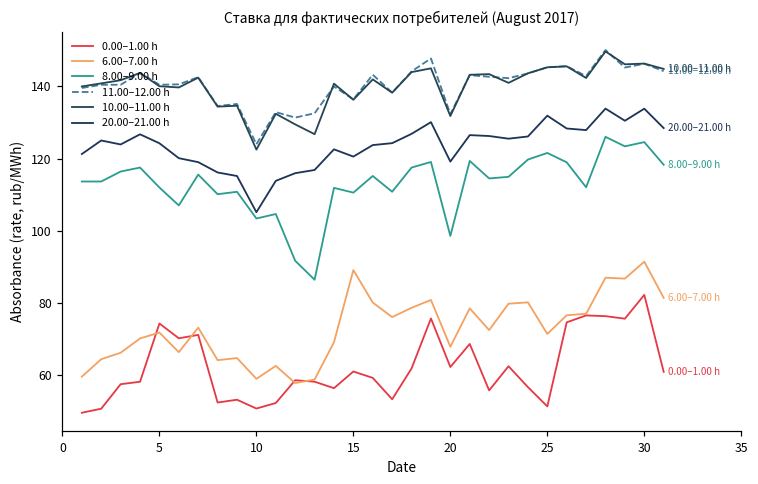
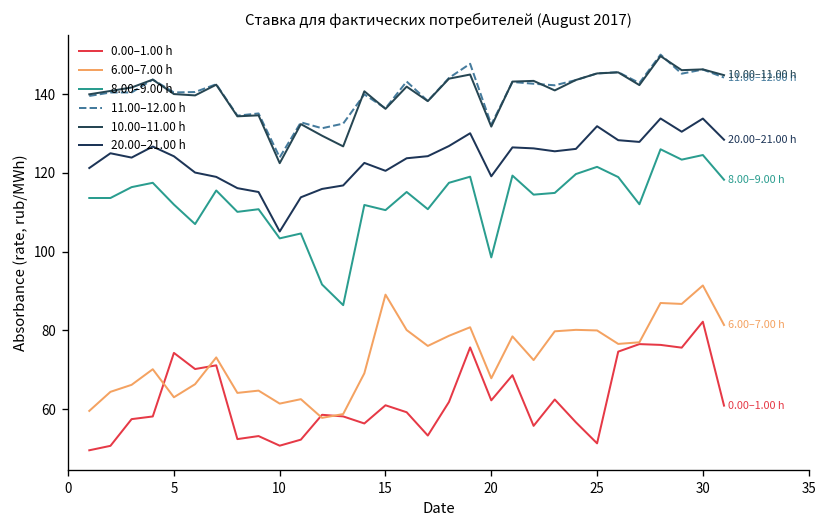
  {
    "0.00–1.00 h": {
      "5": 74,
      "10": 51,
      "15": 61,
      "20": 62,
      "25": 51,
      "30": 82
    },
    "6.00–7.00 h": {
-     "5": 72,
-     "10": 59,
+     "5": 63,
+     "10": 61,
      "15": 89,
      "20": 68,
-     "25": 71,
+     "25": 80,
      "30": 91
    }
  }
